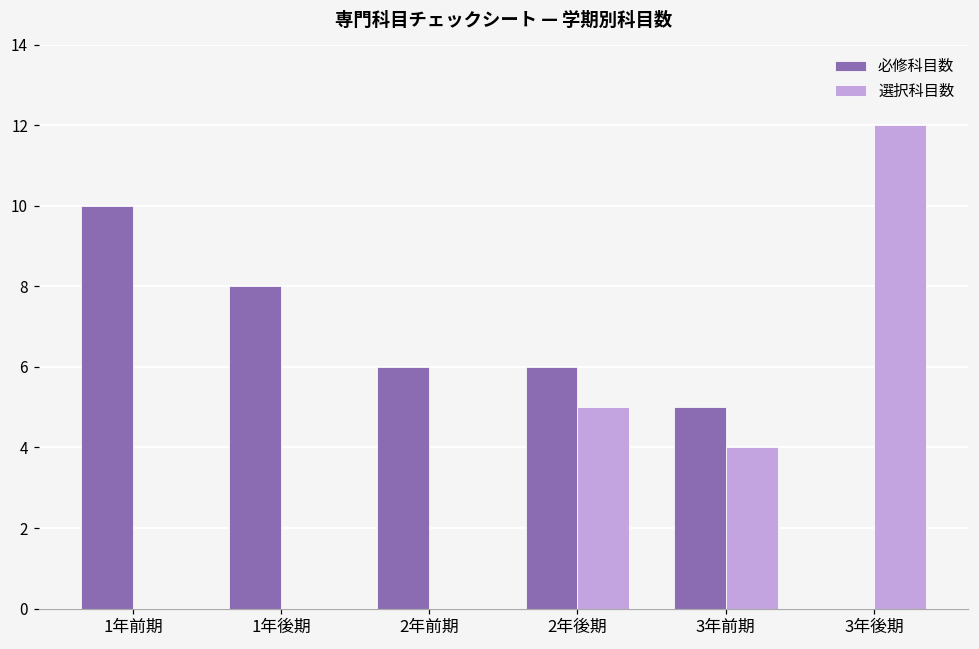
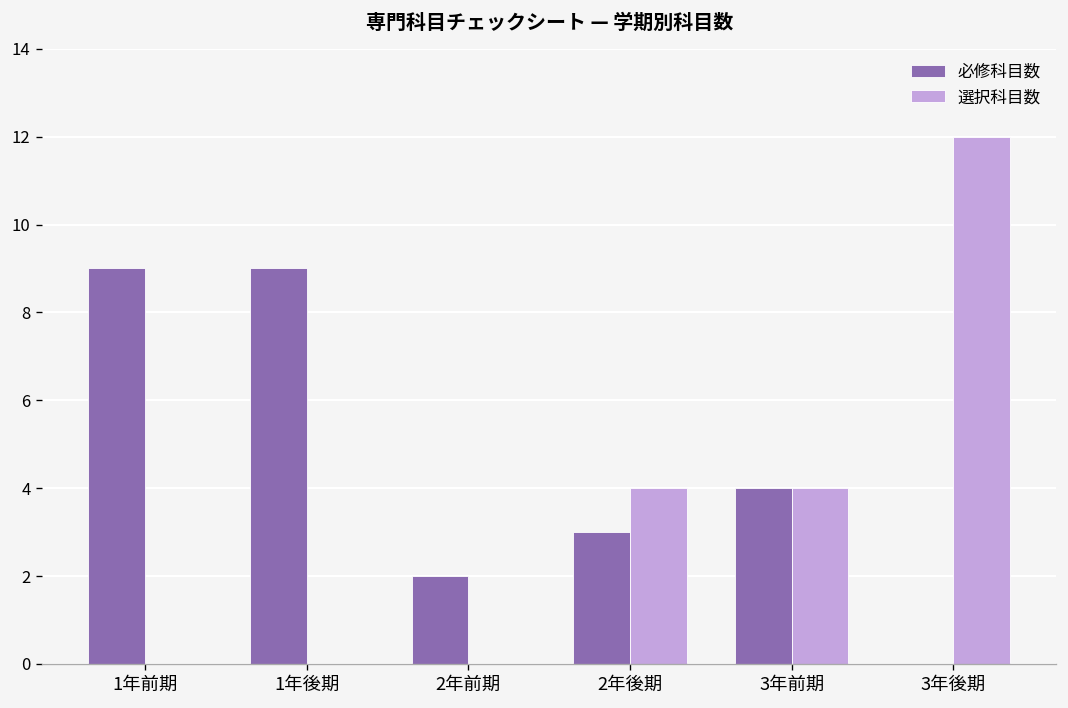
  {
    "必修科目数": {
-     "1年前期": 10,
-     "1年後期": 8,
-     "2年前期": 6,
-     "2年後期": 6,
-     "3年前期": 5,
+     "1年前期": 9,
+     "1年後期": 9,
+     "2年前期": 2,
+     "2年後期": 3,
+     "3年前期": 4,
      "3年後期": 0
    },
    "選択科目数": {
      "1年前期": 0,
      "1年後期": 0,
      "2年前期": 0,
-     "2年後期": 5,
+     "2年後期": 4,
      "3年前期": 4,
      "3年後期": 12
    }
  }
